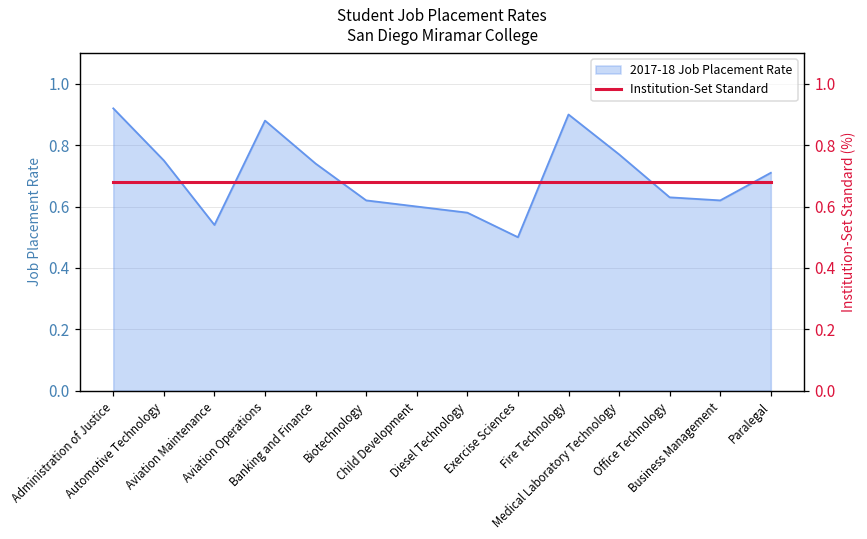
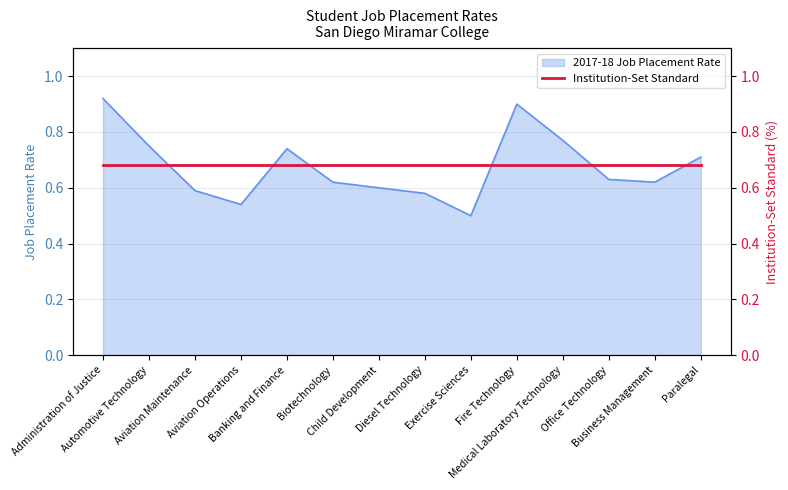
  {
    "2017-18 Job Placement Rate": {
      "Administration of Justice": 0.92,
      "Automotive Technology": 0.75,
-     "Aviation Maintenance": 0.54,
-     "Aviation Operations": 0.88,
+     "Aviation Maintenance": 0.59,
+     "Aviation Operations": 0.54,
      "Banking and Finance": 0.74,
      "Biotechnology": 0.62,
      "Child Development": 0.60,
      "Diesel Technology": 0.58,
      "Exercise Sciences": 0.50,
      "Fire Technology": 0.90,
      "Medical Laboratory Technology": 0.77,
      "Office Technology": 0.63,
      "Business Management": 0.62,
      "Paralegal": 0.71
    },
    "Institution-Set Standard": {
      "Administration of Justice": 0.68,
      "Automotive Technology": 0.68,
      "Aviation Maintenance": 0.68,
      "Aviation Operations": 0.68,
      "Banking and Finance": 0.68,
      "Biotechnology": 0.68,
      "Child Development": 0.68,
      "Diesel Technology": 0.68,
      "Exercise Sciences": 0.68,
      "Fire Technology": 0.68,
      "Medical Laboratory Technology": 0.68,
      "Office Technology": 0.68,
      "Business Management": 0.68,
      "Paralegal": 0.68
    }
  }
